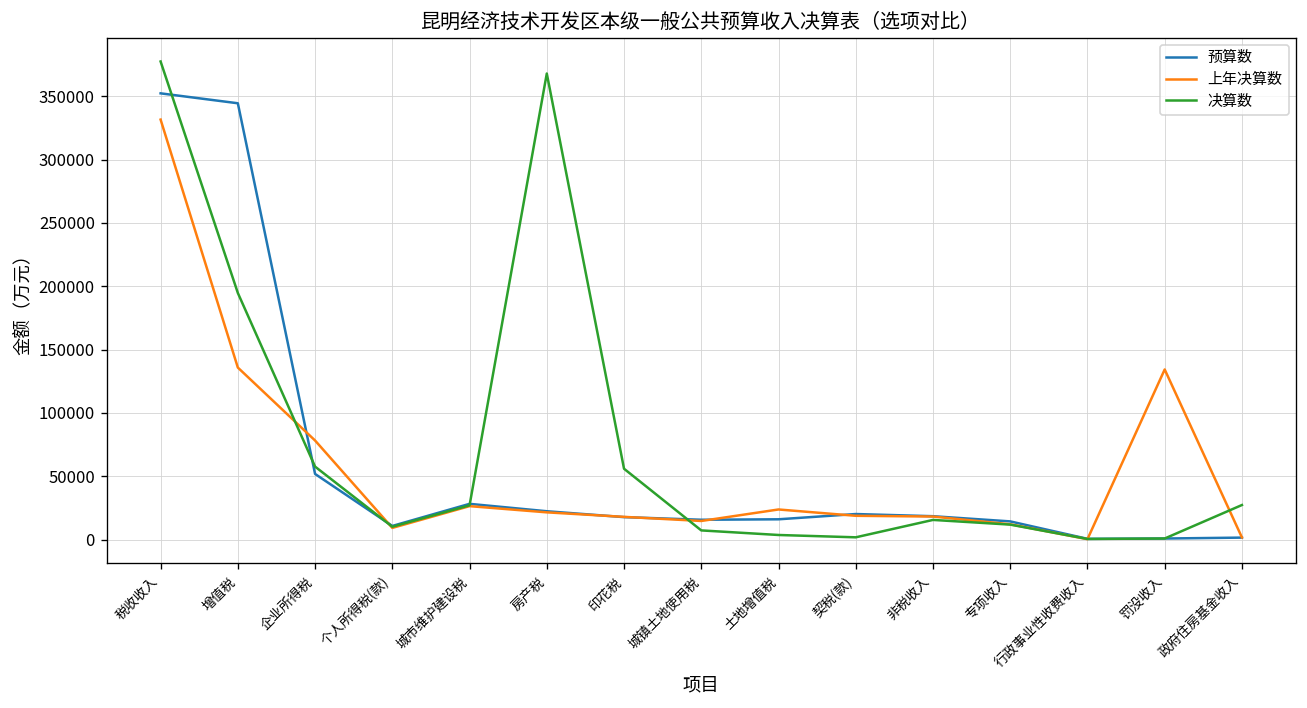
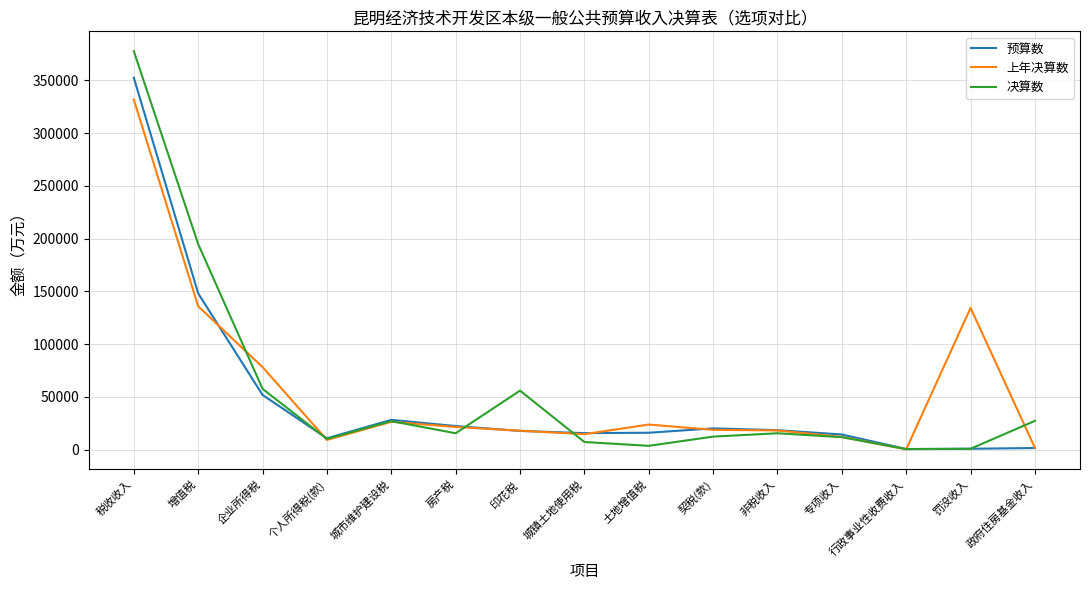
  {
    "预算数": {
      "税收收入": 352000,
-     "增值税": 345000,
+     "增值税": 148000,
      "企业所得税": 52000,
      "土地增值税": 16000
    },
    "上年决算数": {
      "税收收入": 332000,
      "增值税": 136000,
      "企业所得税": 78000,
      "土地增值税": 24000,
      "罚没收入": 134000
    },
    "决算数": {
      "税收收入": 378000,
      "增值税": 195000,
      "企业所得税": 58000,
-     "房产税": 368000,
+     "房产税": 16000,
      "印花税": 56000,
      "城镇土地使用税": 7000,
      "土地增值税": 4000,
-     "契税(款)": 2000,
+     "契税(款)": 12000,
      "非税收入": 16000,
      "政府住房基金收入": 27000
    }
  }
